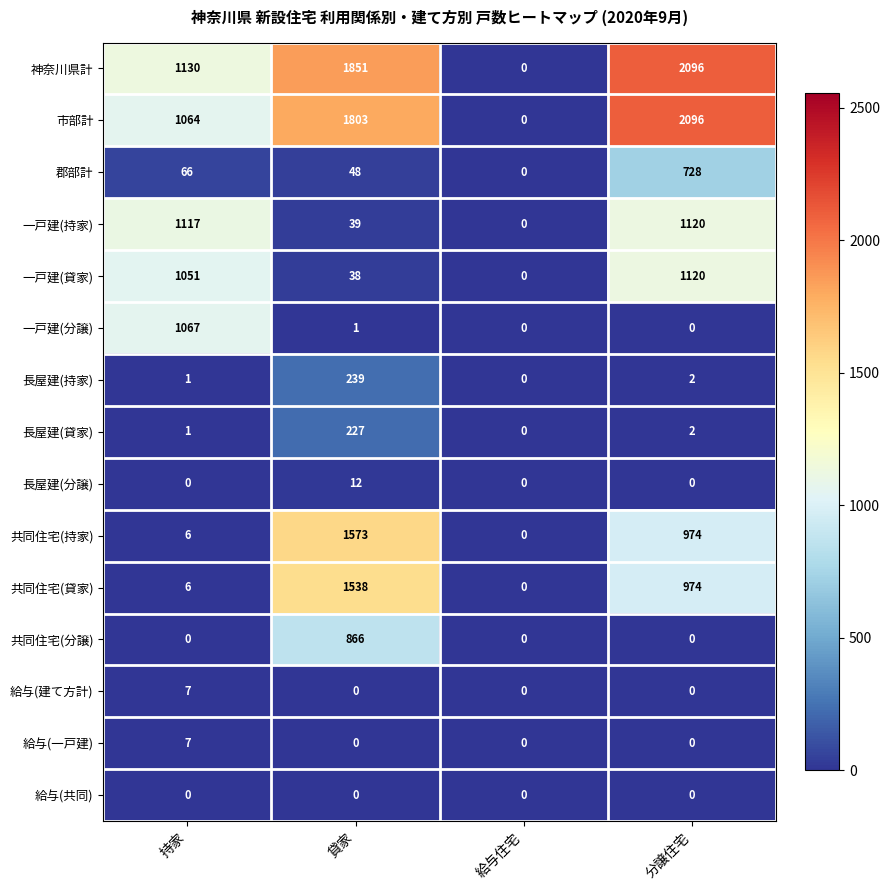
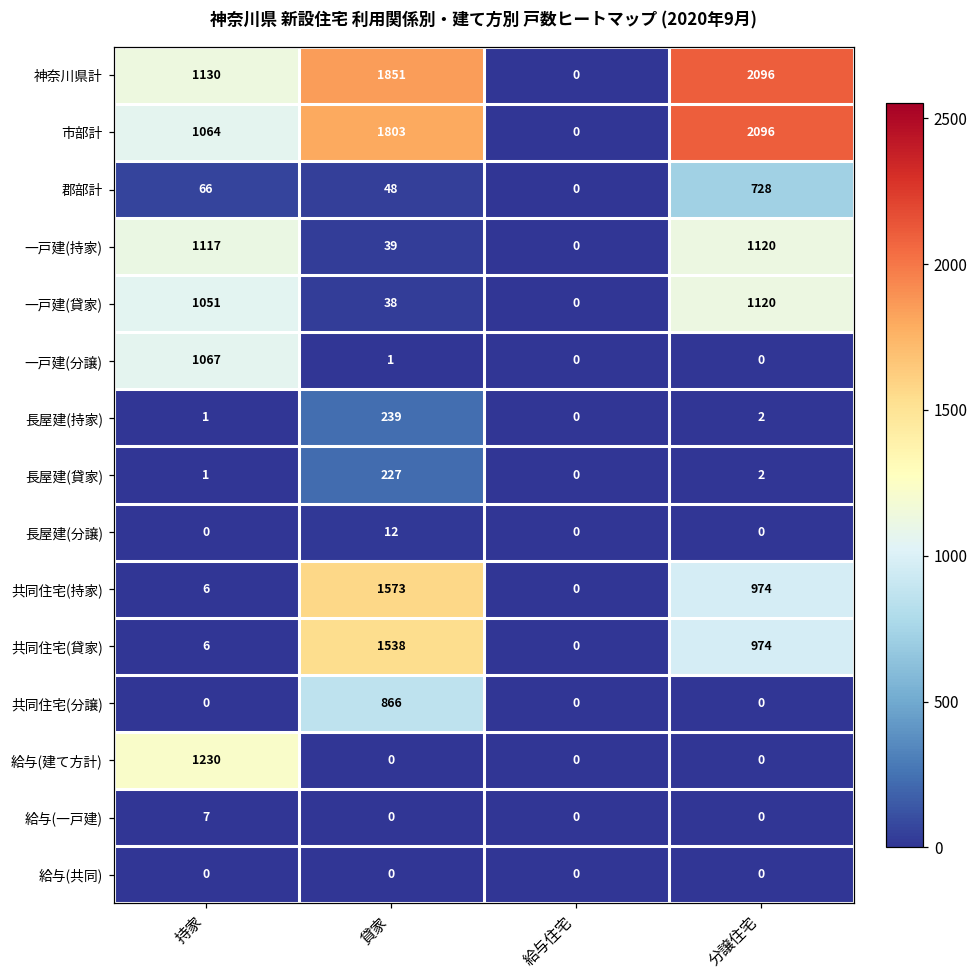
  {
    "神奈川県計": {
      "持家": 1130,
      "貸家": 1851,
      "給与住宅": 0,
      "分譲住宅": 2096
    },
    "市部計": {
      "持家": 1064,
      "貸家": 1803,
      "給与住宅": 0,
      "分譲住宅": 2096
    },
    "郡部計": {
      "持家": 66,
      "貸家": 48,
      "給与住宅": 0,
      "分譲住宅": 728
    },
    "一戸建(持家)": {
      "持家": 1117,
      "貸家": 39,
      "給与住宅": 0,
      "分譲住宅": 1120
    },
    "一戸建(貸家)": {
      "持家": 1051,
      "貸家": 38,
      "給与住宅": 0,
      "分譲住宅": 1120
    },
    "一戸建(分譲)": {
      "持家": 1067,
      "貸家": 1,
      "給与住宅": 0,
      "分譲住宅": 0
    },
    "長屋建(持家)": {
      "持家": 1,
      "貸家": 239,
      "給与住宅": 0,
      "分譲住宅": 2
    },
    "長屋建(貸家)": {
      "持家": 1,
      "貸家": 227,
      "給与住宅": 0,
      "分譲住宅": 2
    },
    "長屋建(分譲)": {
      "持家": 0,
      "貸家": 12,
      "給与住宅": 0,
      "分譲住宅": 0
    },
    "共同住宅(持家)": {
      "持家": 6,
      "貸家": 1573,
      "給与住宅": 0,
      "分譲住宅": 974
    },
    "共同住宅(貸家)": {
      "持家": 6,
      "貸家": 1538,
      "給与住宅": 0,
      "分譲住宅": 974
    },
    "共同住宅(分譲)": {
      "持家": 0,
      "貸家": 866,
      "給与住宅": 0,
      "分譲住宅": 0
    },
    "給与(建て方計)": {
-     "持家": 7,
+     "持家": 1230,
      "貸家": 0,
      "給与住宅": 0,
      "分譲住宅": 0
    },
    "給与(一戸建)": {
      "持家": 7,
      "貸家": 0,
      "給与住宅": 0,
      "分譲住宅": 0
    },
    "給与(共同)": {
      "持家": 0,
      "貸家": 0,
      "給与住宅": 0,
      "分譲住宅": 0
    }
  }
